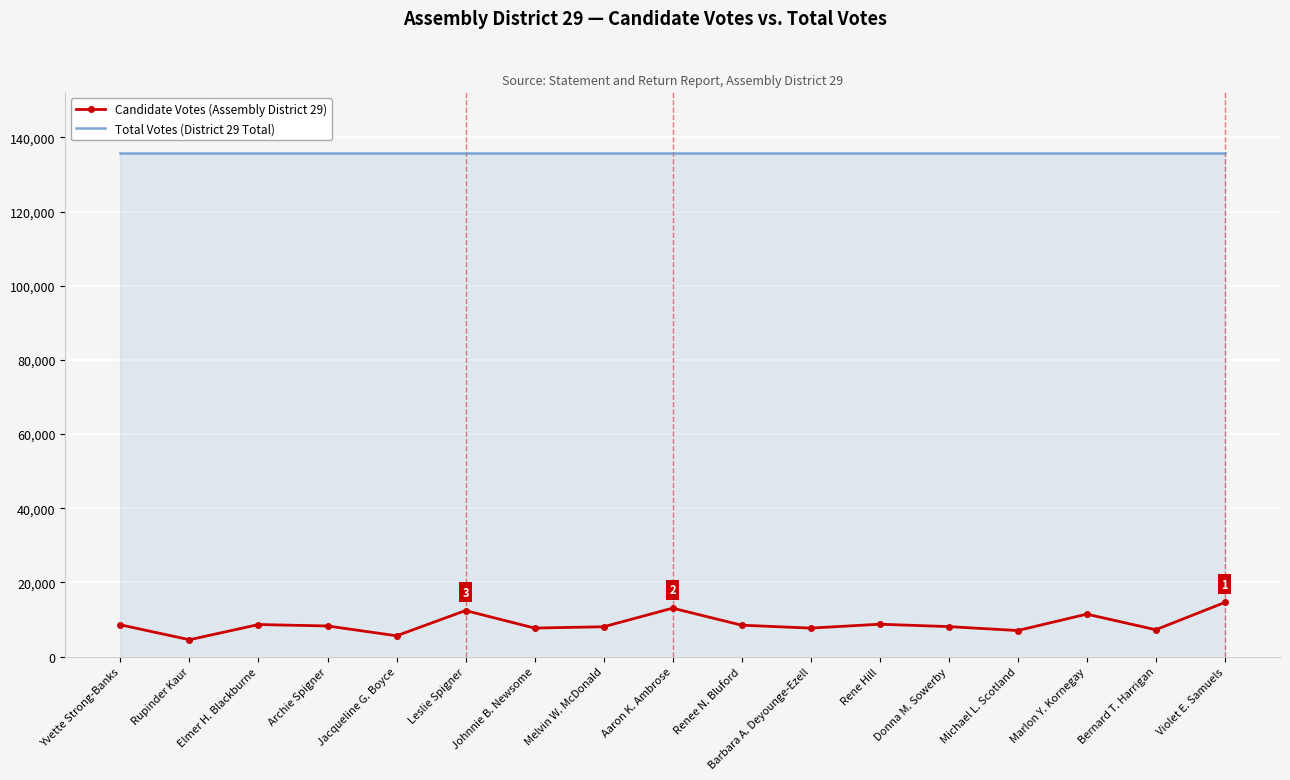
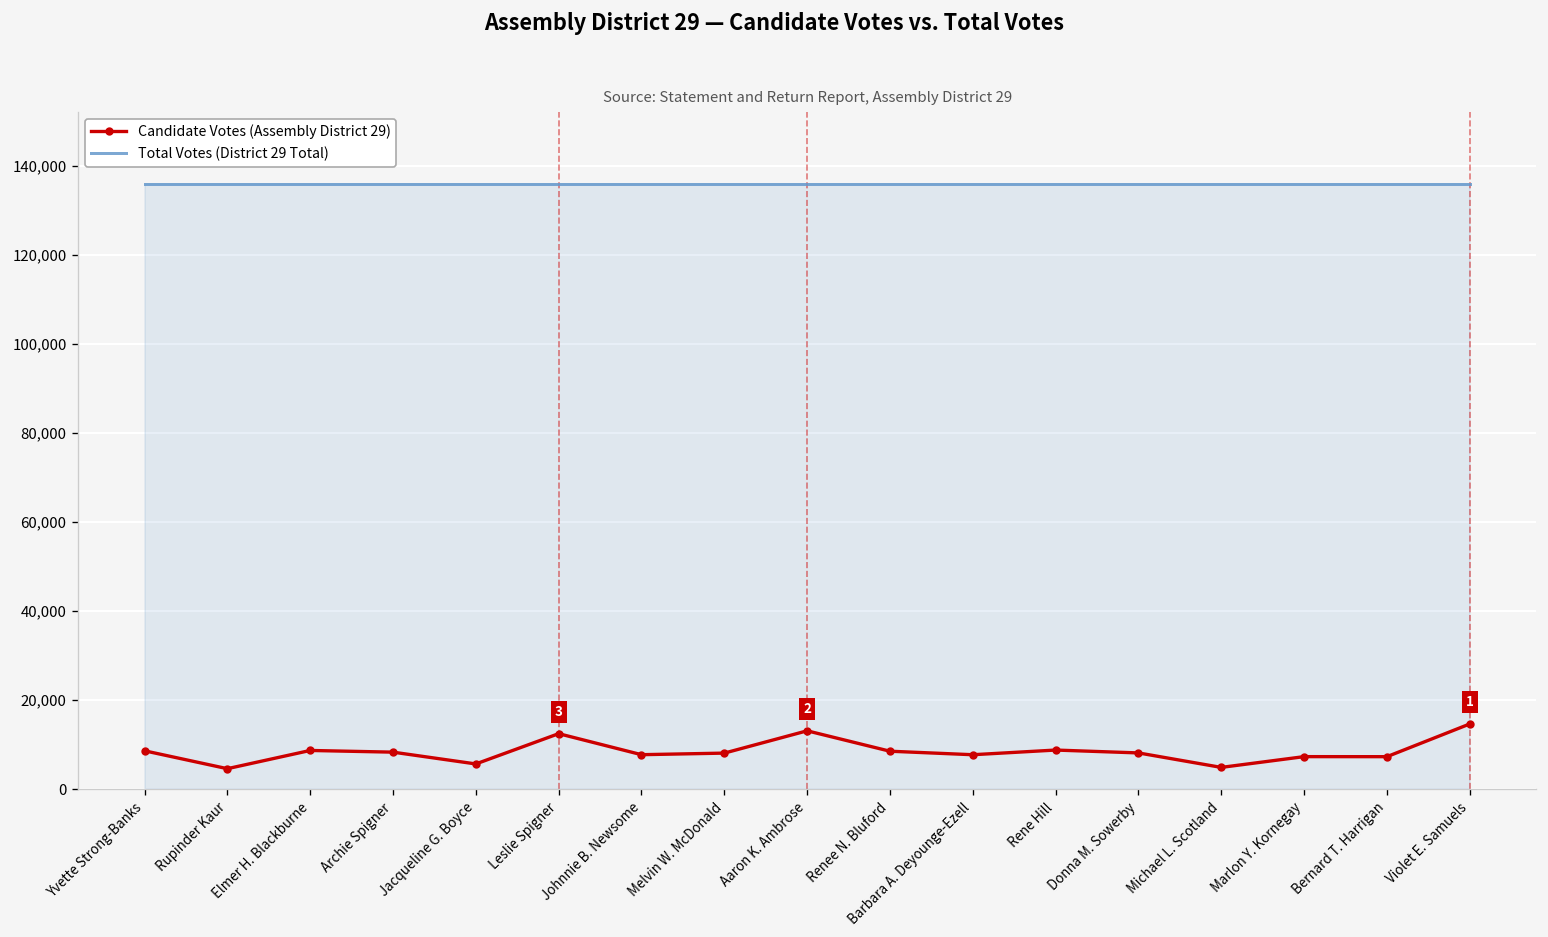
  {
    "Candidate Votes (Assembly District 29)": {
      "Yvette Strong-Banks": "9,000",
      "Rupinder Kaur": "5,000",
      "Elmer H. Blackburne": "9,000",
      "Archie Spigner": "8,000",
      "Jacqueline G. Boyce": "6,000",
      "Johnnie B. Newsome": "8,000",
      "Melvin W. McDonald": "8,000",
      "Renee N. Bluford": "8,000",
      "Barbara A. Deyounge-Ezell": "8,000",
      "Rene Hill": "9,000",
      "Donna M. Sowerby": "8,000",
-     "Michael L. Scotland": "7,000",
-     "Marlon Y. Kornegay": "11,000",
+     "Michael L. Scotland": "5,000",
+     "Marlon Y. Kornegay": "7,000",
      "Bernard T. Harrigan": "7,000"
    },
    "Total Votes (District 29 Total)": {
      "Yvette Strong-Banks": "136,000",
      "Rupinder Kaur": "136,000",
      "Elmer H. Blackburne": "136,000",
      "Archie Spigner": "136,000",
      "Jacqueline G. Boyce": "136,000",
      "Leslie Spigner": "136,000",
      "Johnnie B. Newsome": "136,000",
      "Melvin W. McDonald": "136,000",
      "Aaron K. Ambrose": "136,000",
      "Renee N. Bluford": "136,000",
      "Barbara A. Deyounge-Ezell": "136,000",
      "Rene Hill": "136,000",
      "Donna M. Sowerby": "136,000",
      "Michael L. Scotland": "136,000",
      "Marlon Y. Kornegay": "136,000",
      "Bernard T. Harrigan": "136,000",
      "Violet E. Samuels": "136,000"
    }
  }
